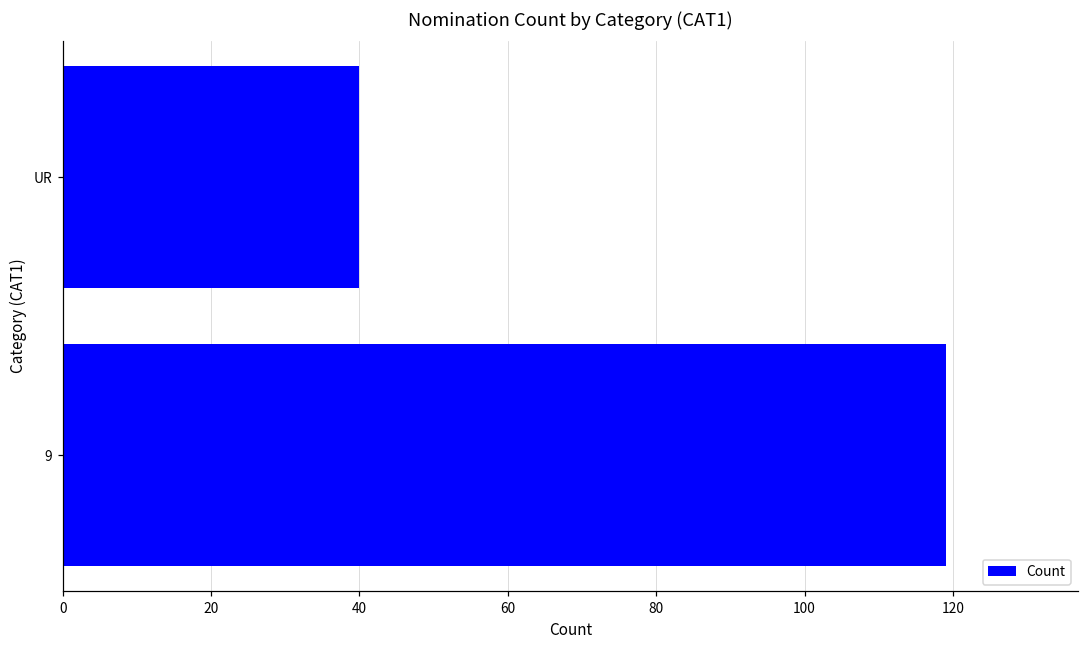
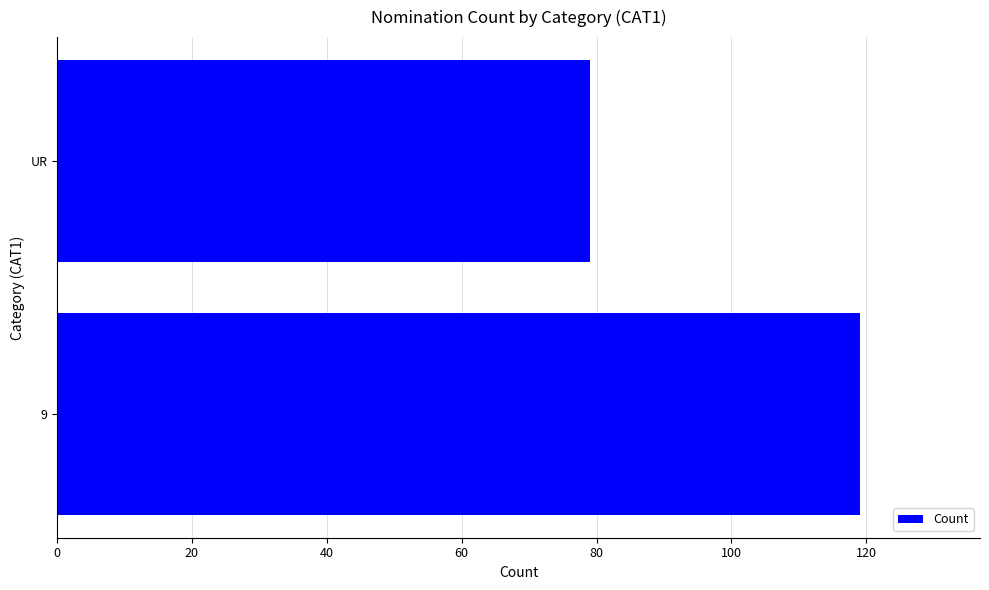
  {
-   "UR": 40,
+   "UR": 79,
    "9": 119
  }
